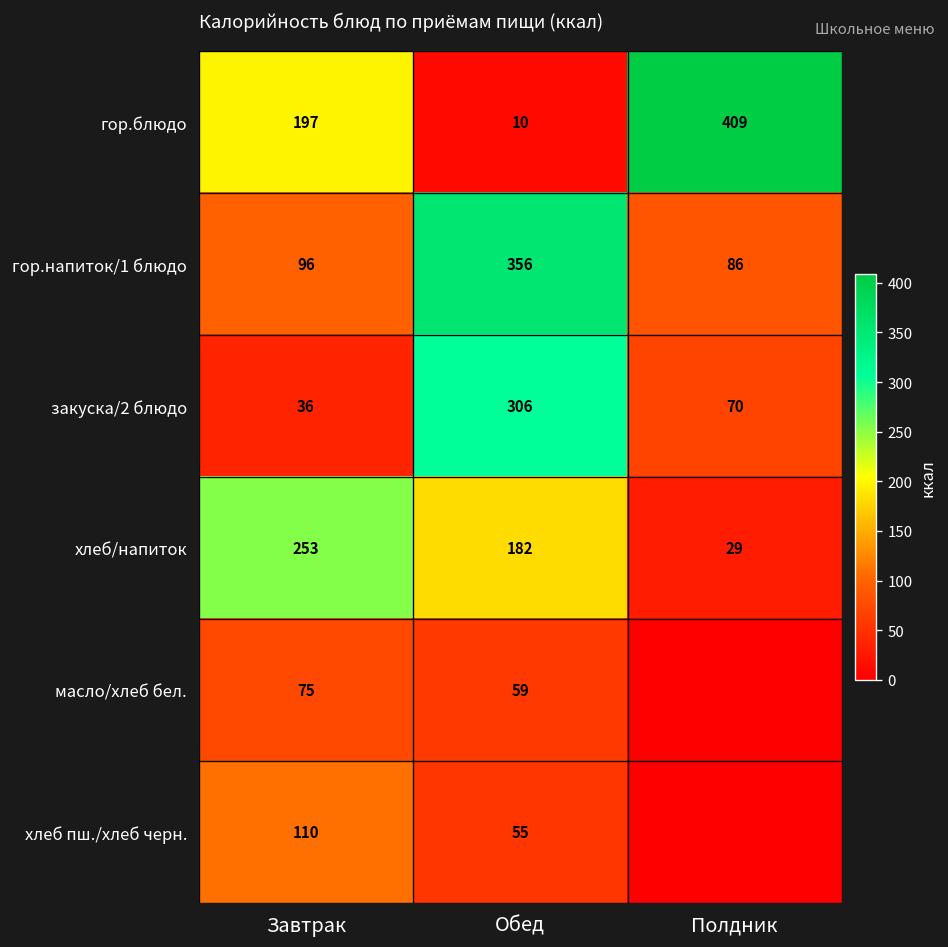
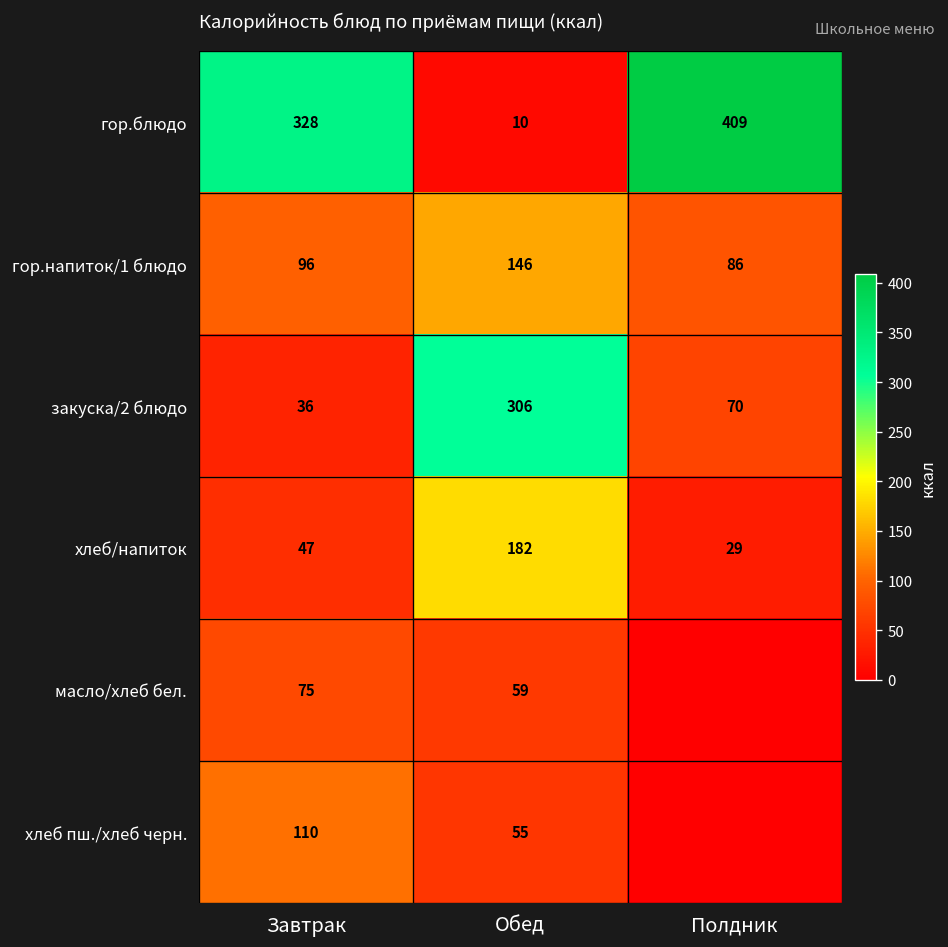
  {
    "гор.блюдо": {
-     "Завтрак": 197,
+     "Завтрак": 328,
      "Обед": 10,
      "Полдник": 409
    },
    "гор.напиток/1 блюдо": {
      "Завтрак": 96,
-     "Обед": 356,
+     "Обед": 146,
      "Полдник": 86
    },
    "закуска/2 блюдо": {
      "Завтрак": 36,
      "Обед": 306,
      "Полдник": 70
    },
    "хлеб/напиток": {
-     "Завтрак": 253,
+     "Завтрак": 47,
      "Обед": 182,
      "Полдник": 29
    },
    "масло/хлеб бел.": {
      "Завтрак": 75,
      "Обед": 59
    },
    "хлеб пш./хлеб черн.": {
      "Завтрак": 110,
      "Обед": 55
    }
  }
